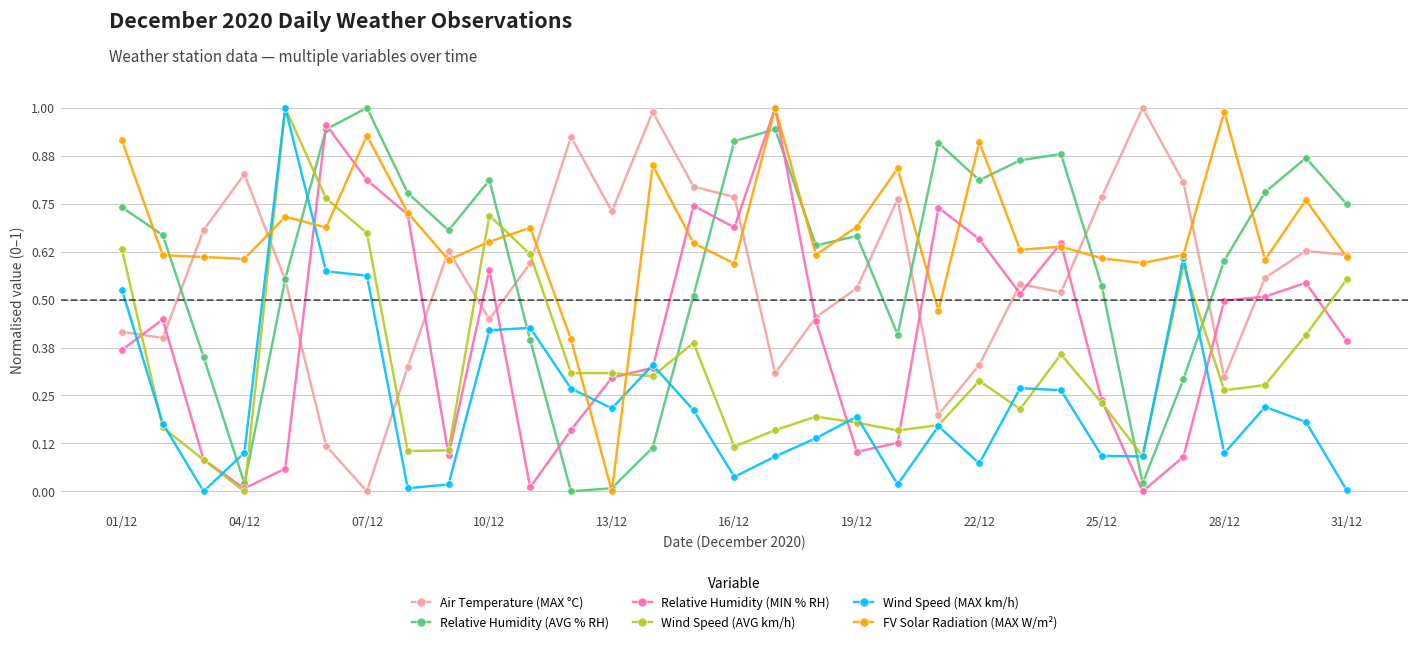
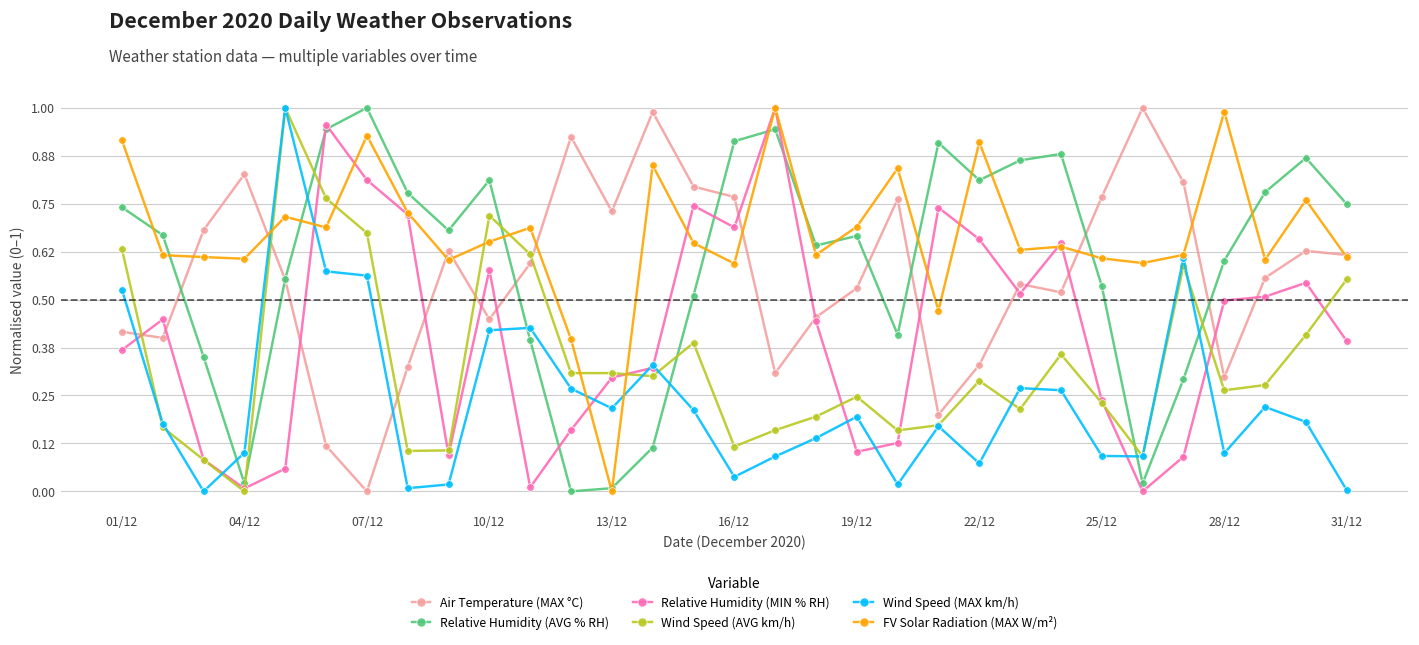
  {
    "Relative Humidity (AVG % RH)": {
      "01/12": 0.74,
      "04/12": 0.02,
      "07/12": 1.00,
      "10/12": 0.81,
      "13/12": 0.01,
      "16/12": 0.91,
      "19/12": 0.67,
      "22/12": 0.81,
      "25/12": 0.54,
      "28/12": 0.60,
      "31/12": 0.75
    },
    "Wind Speed (AVG km/h)": {
      "01/12": 0.63,
      "04/12": 0.00,
      "07/12": 0.67,
      "10/12": 0.72,
      "13/12": 0.31,
      "16/12": 0.12,
-     "19/12": 0.18,
+     "19/12": 0.25,
      "22/12": 0.29,
      "28/12": 0.26,
      "31/12": 0.55
    },
    "Wind Speed (MAX km/h)": {
      "01/12": 0.53,
      "04/12": 0.10,
      "07/12": 0.56,
      "10/12": 0.42,
      "13/12": 0.22,
      "16/12": 0.04,
      "19/12": 0.19,
      "22/12": 0.07,
      "25/12": 0.09,
      "28/12": 0.10,
      "31/12": 0.00
    },
    "FV Solar Radiation (MAX W/m²)": {
      "01/12": 0.92,
      "04/12": 0.61,
      "07/12": 0.93,
      "10/12": 0.65,
      "13/12": 0.00,
      "16/12": 0.59,
      "19/12": 0.69,
      "22/12": 0.91,
      "25/12": 0.61,
      "28/12": 0.99
    }
  }
